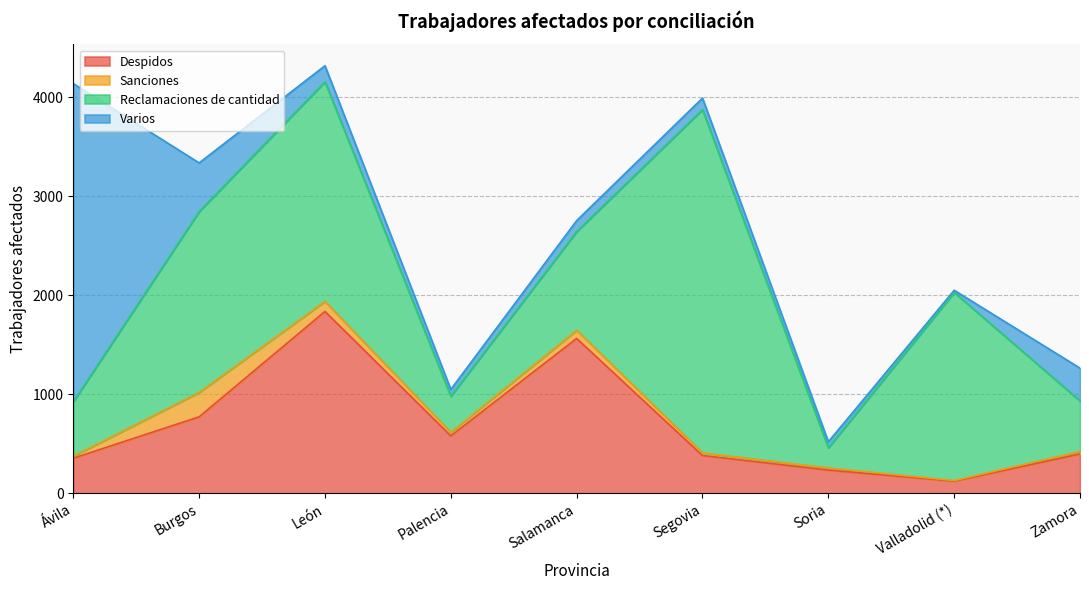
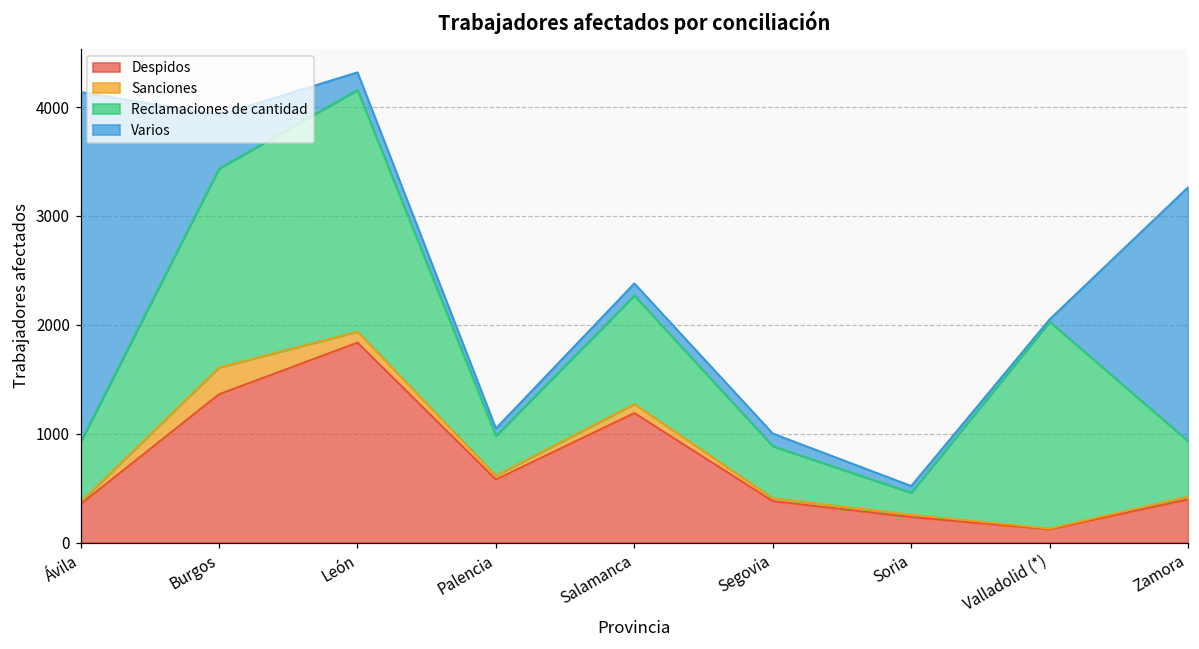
  {
    "Despidos": {
-     "Burgos": 800,
+     "Burgos": 1400,
      "León": 1800,
      "Palencia": 600,
-     "Salamanca": 1600,
+     "Salamanca": 1200,
      "Segovia": 400
    },
    "Sanciones": {
      "Burgos": 200,
      "León": 100,
      "Palencia": 0,
      "Salamanca": 100,
      "Segovia": 0
    },
    "Reclamaciones de cantidad": {
      "Ávila": 600,
      "Burgos": 1800,
      "León": 2200,
      "Palencia": 400,
      "Salamanca": 1000,
-     "Segovia": 3500,
+     "Segovia": 500,
      "Soria": 200,
      "Zamora": 500
    },
    "Varios": {
      "Ávila": 3200,
      "León": 200,
      "Palencia": 100,
      "Salamanca": 100,
      "Segovia": 100,
      "Soria": 100,
-     "Zamora": 300
+     "Zamora": 2300
    }
  }
